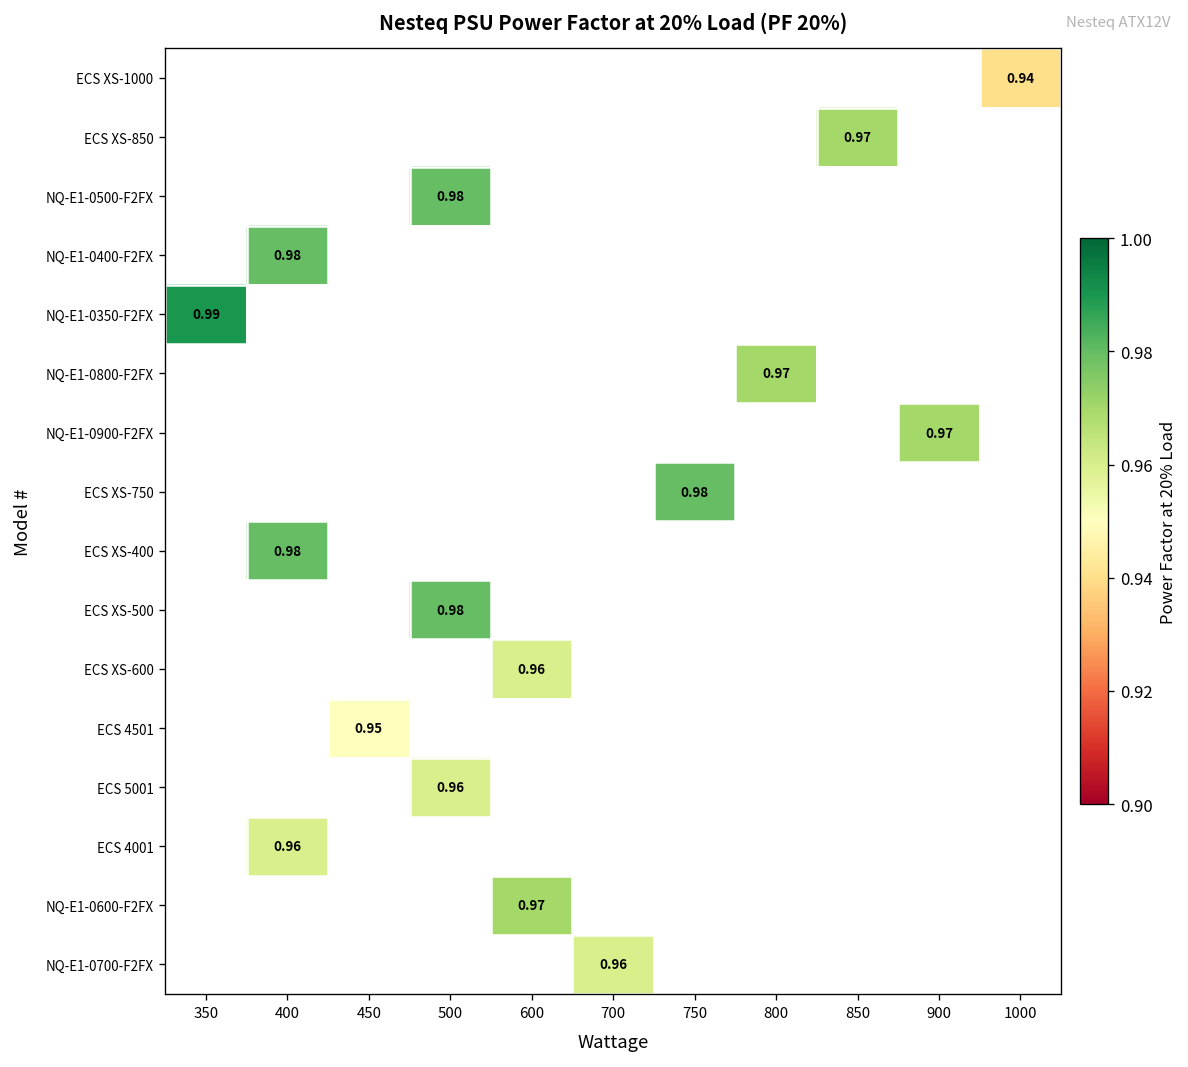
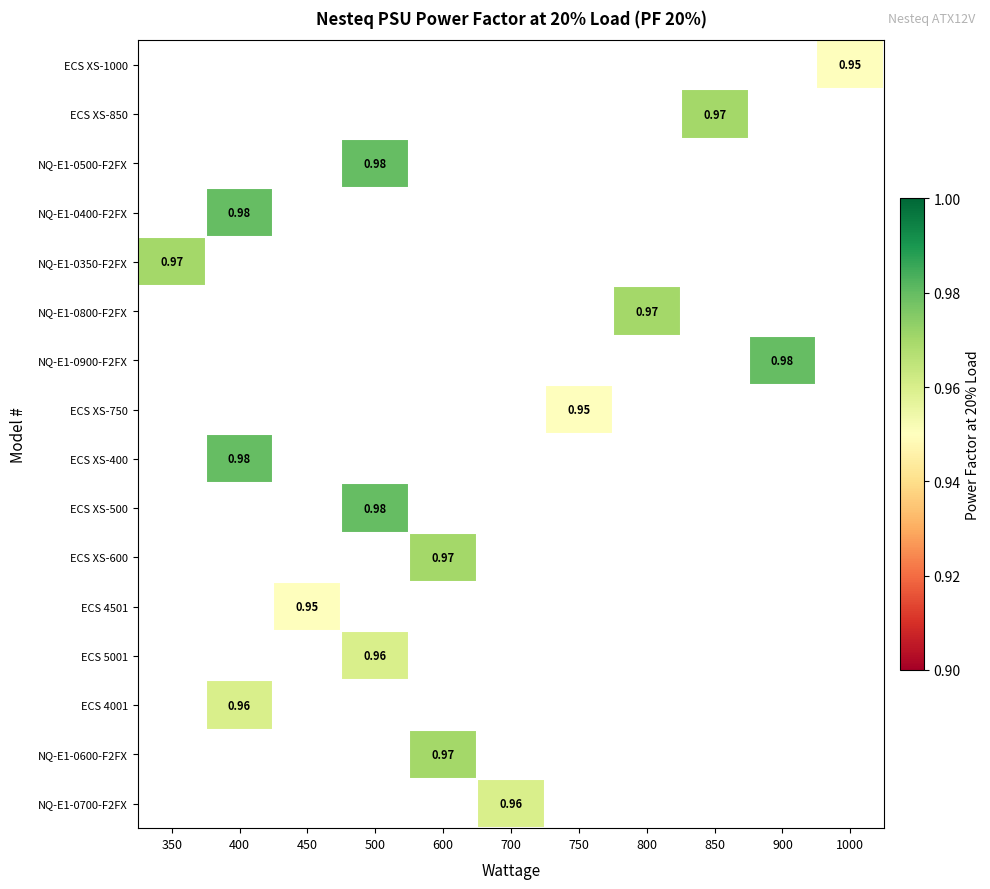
  {
    "ECS XS-1000": {
-     "1000": 0.94
+     "1000": 0.95
    },
    "ECS XS-850": {
      "850": 0.97
    },
    "NQ-E1-0500-F2FX": {
      "500": 0.98
    },
    "NQ-E1-0400-F2FX": {
      "400": 0.98
    },
    "NQ-E1-0350-F2FX": {
-     "350": 0.99
+     "350": 0.97
    },
    "NQ-E1-0800-F2FX": {
      "800": 0.97
    },
    "NQ-E1-0900-F2FX": {
-     "900": 0.97
+     "900": 0.98
    },
    "ECS XS-750": {
-     "750": 0.98
+     "750": 0.95
    },
    "ECS XS-400": {
      "400": 0.98
    },
    "ECS XS-500": {
      "500": 0.98
    },
    "ECS XS-600": {
-     "600": 0.96
+     "600": 0.97
    },
    "ECS 4501": {
      "450": 0.95
    },
    "ECS 5001": {
      "500": 0.96
    },
    "ECS 4001": {
      "400": 0.96
    },
    "NQ-E1-0600-F2FX": {
      "600": 0.97
    },
    "NQ-E1-0700-F2FX": {
      "700": 0.96
    }
  }
